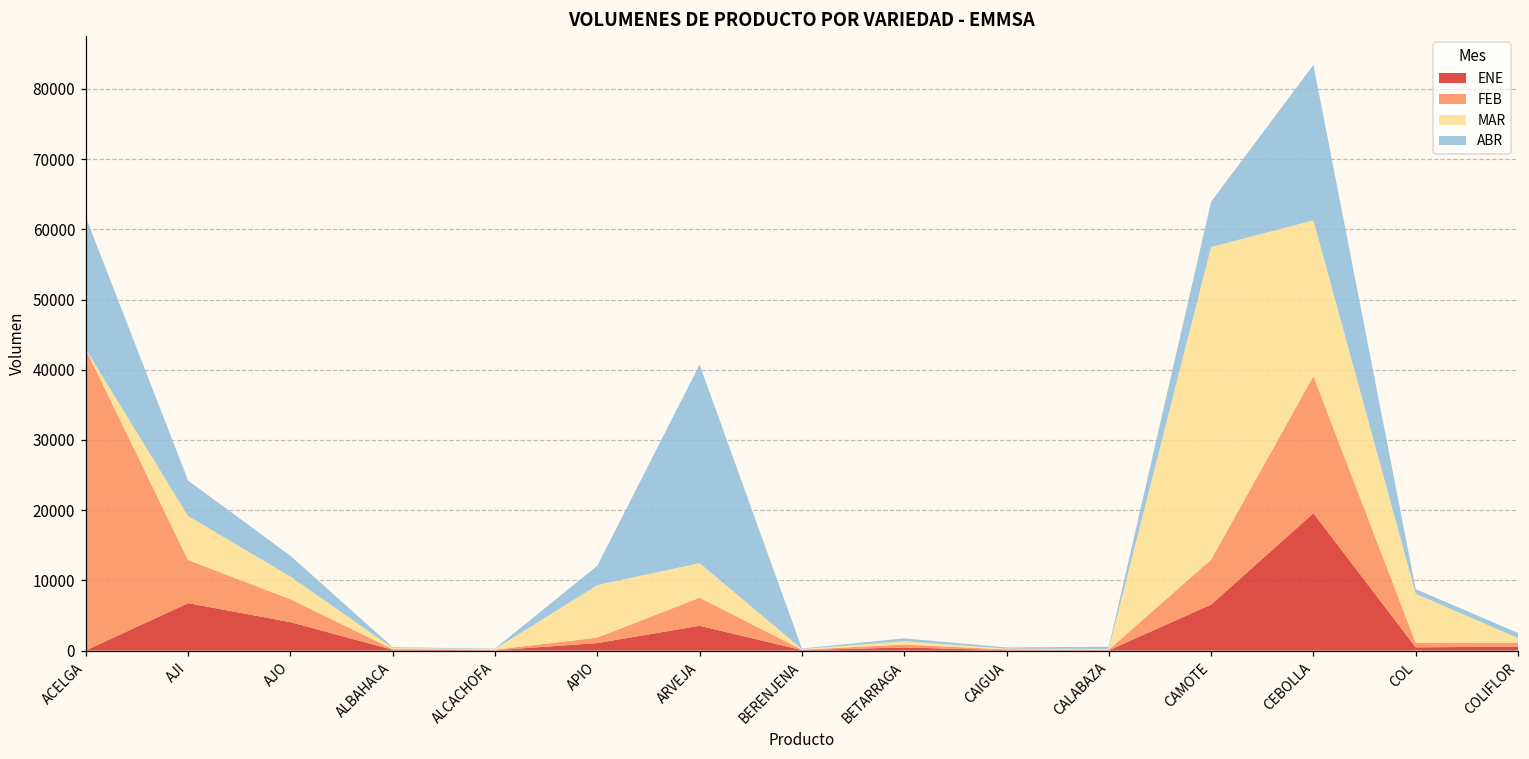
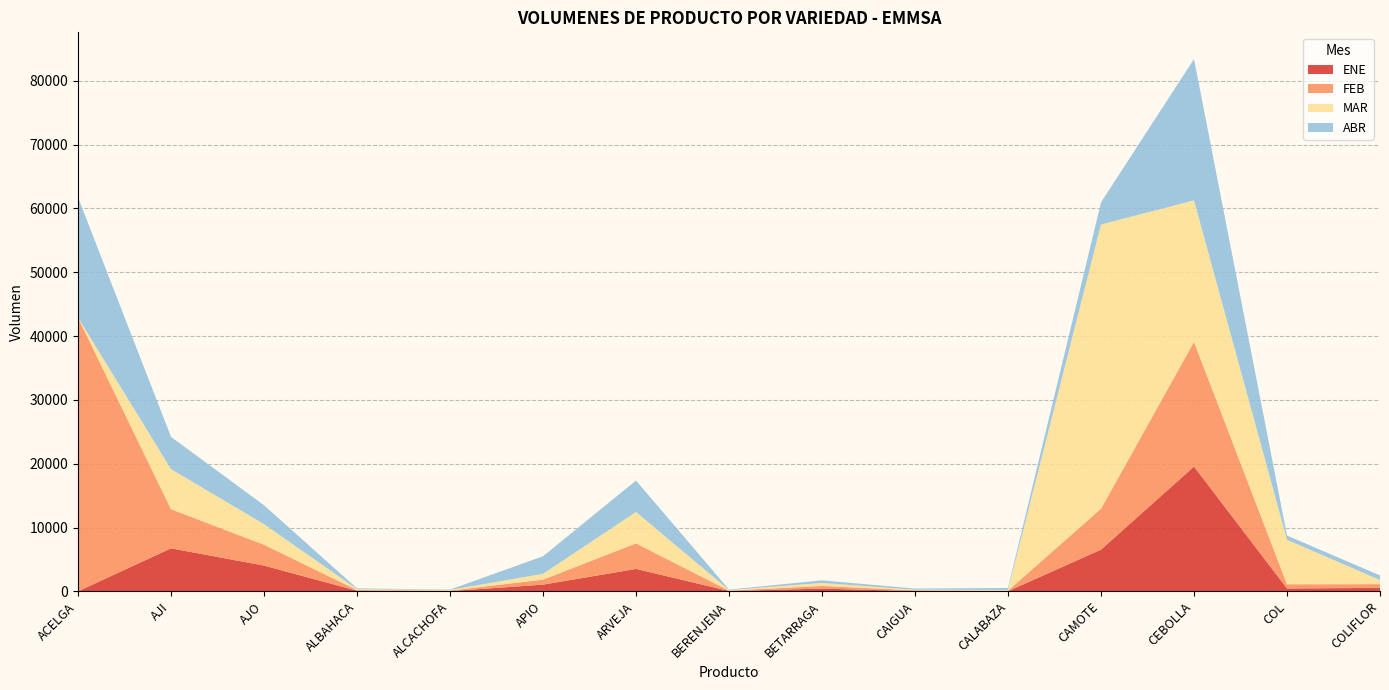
  {
    "ENE": {
      "AJI": 7000,
      "AJO": 4000,
      "APIO": 1000,
      "ARVEJA": 4000,
      "BETARRAGA": 0,
      "CAMOTE": 7000,
      "CEBOLLA": 20000,
      "COL": 0,
      "COLIFLOR": 1000
    },
    "FEB": {
      "AJI": 6000,
      "AJO": 3000,
      "APIO": 1000,
      "ARVEJA": 4000,
      "BETARRAGA": 0,
      "CAMOTE": 6000,
      "CEBOLLA": 20000,
      "COL": 1000,
      "COLIFLOR": 1000
    },
    "MAR": {
      "AJI": 6000,
      "AJO": 3000,
-     "APIO": 7000,
+     "APIO": 1000,
      "ARVEJA": 5000,
      "BETARRAGA": 0,
      "CAMOTE": 45000,
      "CEBOLLA": 22000,
      "COL": 7000,
      "COLIFLOR": 1000
    },
    "ABR": {
      "ACELGA": 19000,
      "AJI": 5000,
      "AJO": 3000,
      "APIO": 3000,
-     "ARVEJA": 28000,
+     "ARVEJA": 5000,
      "BETARRAGA": 0,
-     "CAMOTE": 6000,
+     "CAMOTE": 3000,
      "CEBOLLA": 22000,
      "COL": 1000,
      "COLIFLOR": 1000
    }
  }
